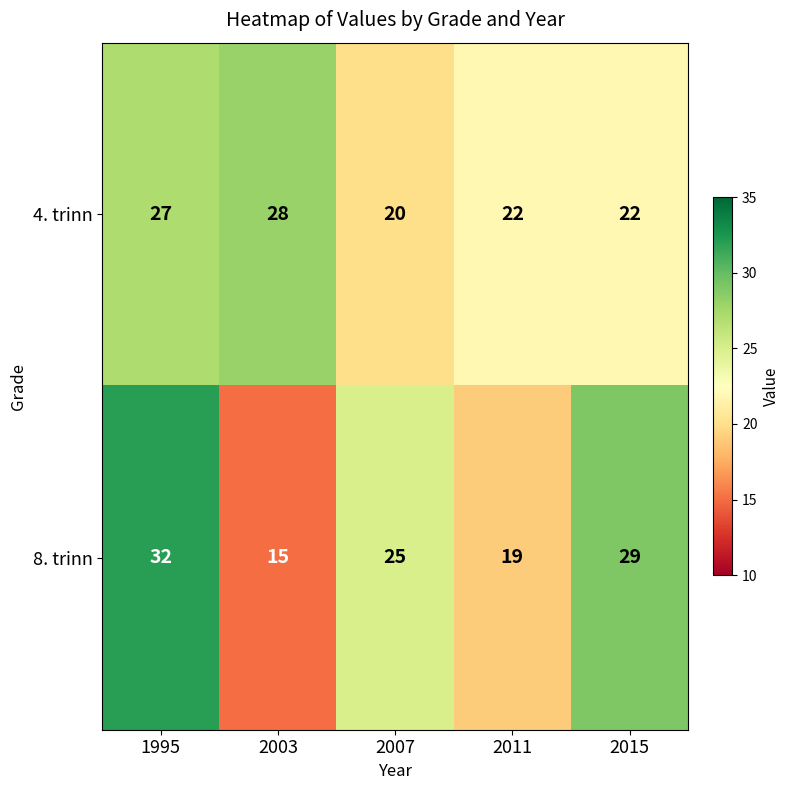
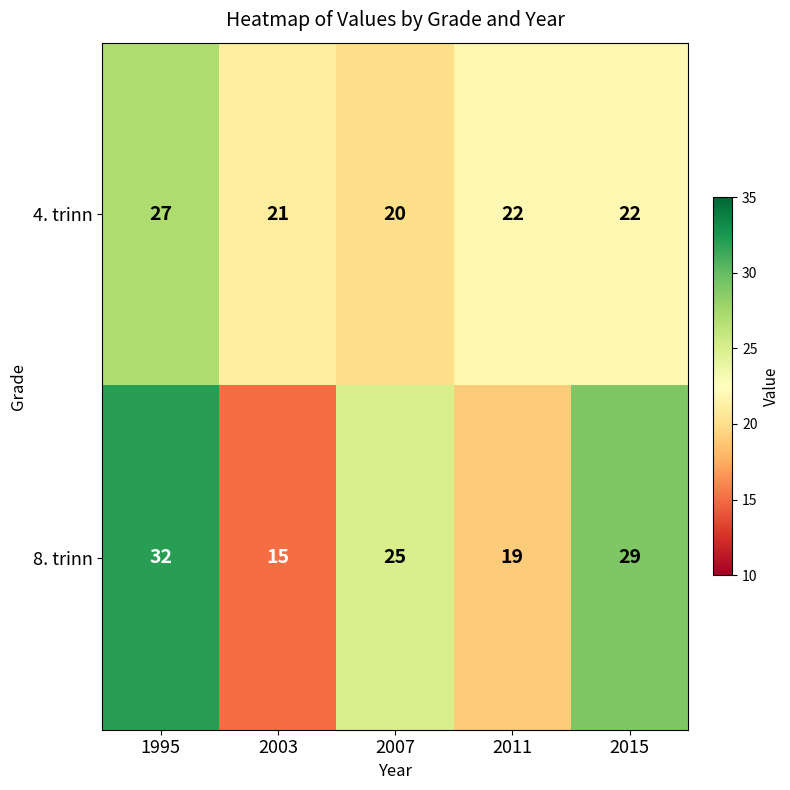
  {
    "4. trinn": {
      "1995": 27,
-     "2003": 28,
+     "2003": 21,
      "2007": 20,
      "2011": 22,
      "2015": 22
    },
    "8. trinn": {
      "1995": 32,
      "2003": 15,
      "2007": 25,
      "2011": 19,
      "2015": 29
    }
  }
